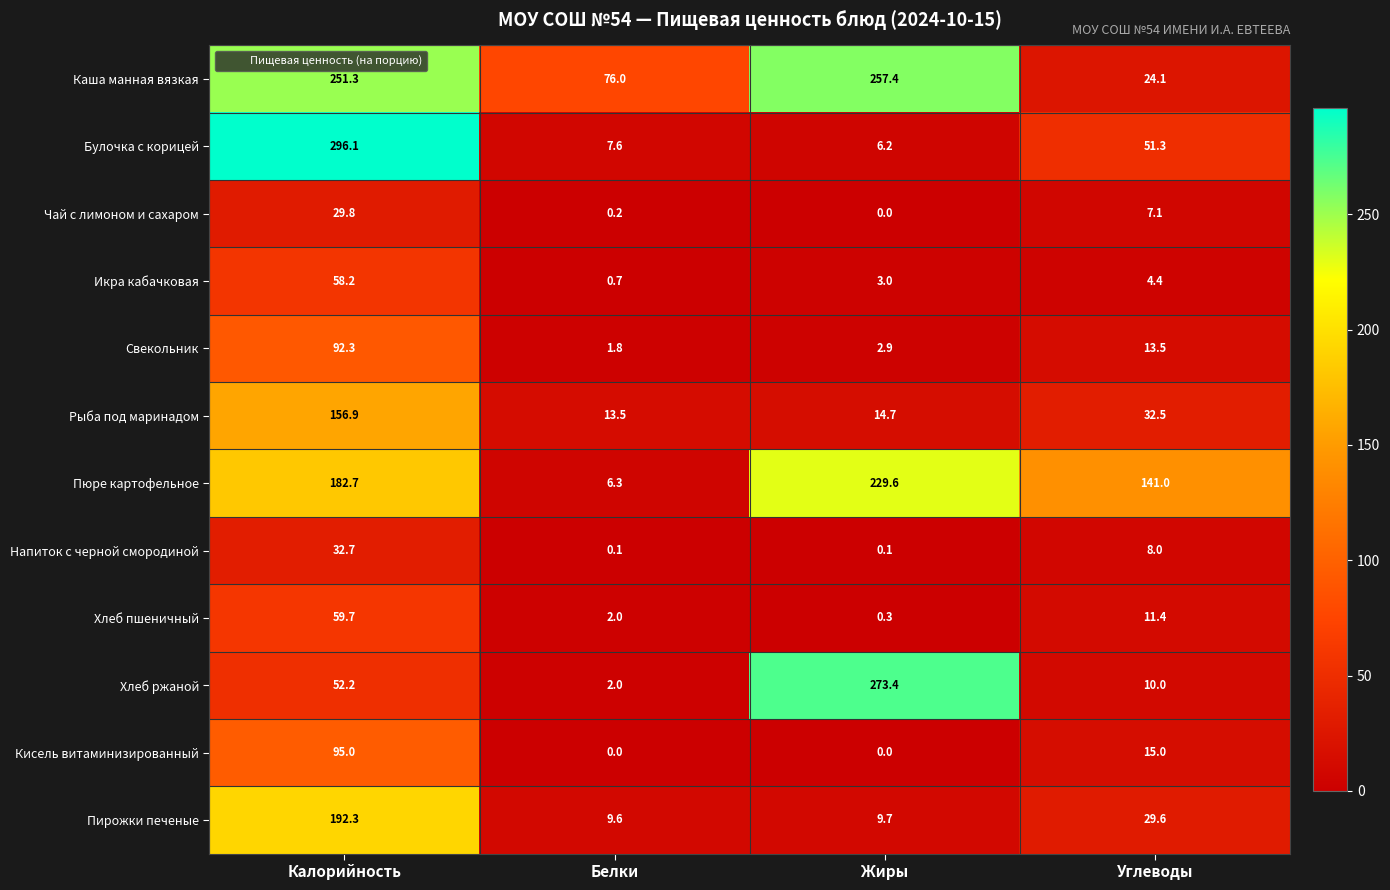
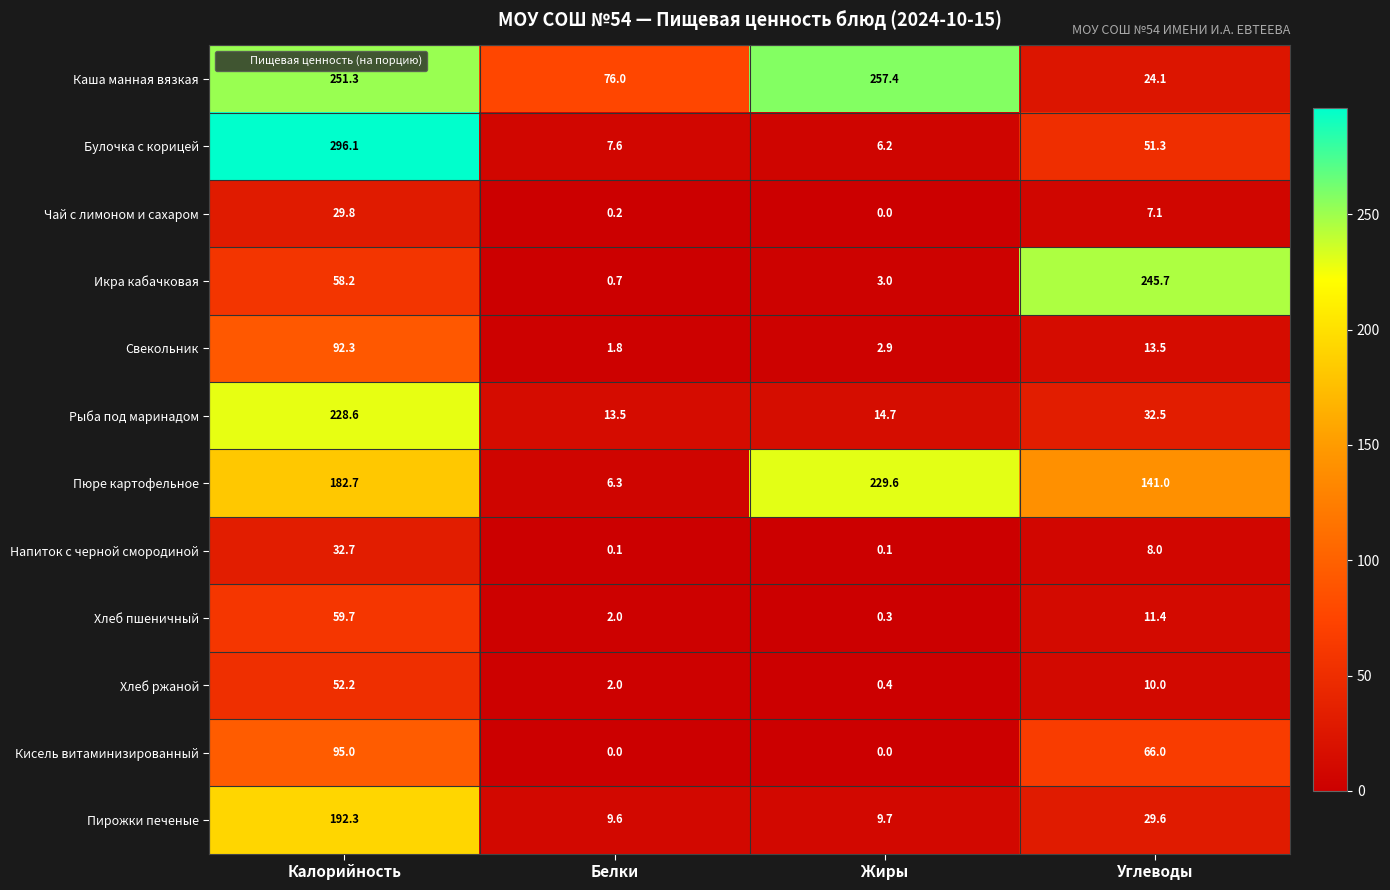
  {
    "Каша манная вязкая": {
      "Калорийность": 251.3,
      "Белки": 76.0,
      "Жиры": 257.4,
      "Углеводы": 24.1
    },
    "Булочка с корицей": {
      "Калорийность": 296.1,
      "Белки": 7.6,
      "Жиры": 6.2,
      "Углеводы": 51.3
    },
    "Чай с лимоном и сахаром": {
      "Калорийность": 29.8,
      "Белки": 0.2,
      "Жиры": 0.0,
      "Углеводы": 7.1
    },
    "Икра кабачковая": {
      "Калорийность": 58.2,
      "Белки": 0.7,
      "Жиры": 3.0,
-     "Углеводы": 4.4
+     "Углеводы": 245.7
    },
    "Свекольник": {
      "Калорийность": 92.3,
      "Белки": 1.8,
      "Жиры": 2.9,
      "Углеводы": 13.5
    },
    "Рыба под маринадом": {
-     "Калорийность": 156.9,
+     "Калорийность": 228.6,
      "Белки": 13.5,
      "Жиры": 14.7,
      "Углеводы": 32.5
    },
    "Пюре картофельное": {
      "Калорийность": 182.7,
      "Белки": 6.3,
      "Жиры": 229.6,
      "Углеводы": 141.0
    },
    "Напиток с черной смородиной": {
      "Калорийность": 32.7,
      "Белки": 0.1,
      "Жиры": 0.1,
      "Углеводы": 8.0
    },
    "Хлеб пшеничный": {
      "Калорийность": 59.7,
      "Белки": 2.0,
      "Жиры": 0.3,
      "Углеводы": 11.4
    },
    "Хлеб ржаной": {
      "Калорийность": 52.2,
      "Белки": 2.0,
-     "Жиры": 273.4,
+     "Жиры": 0.4,
      "Углеводы": 10.0
    },
    "Кисель витаминизированный": {
      "Калорийность": 95.0,
      "Белки": 0.0,
      "Жиры": 0.0,
-     "Углеводы": 15.0
+     "Углеводы": 66.0
    },
    "Пирожки печеные": {
      "Калорийность": 192.3,
      "Белки": 9.6,
      "Жиры": 9.7,
      "Углеводы": 29.6
    }
  }
